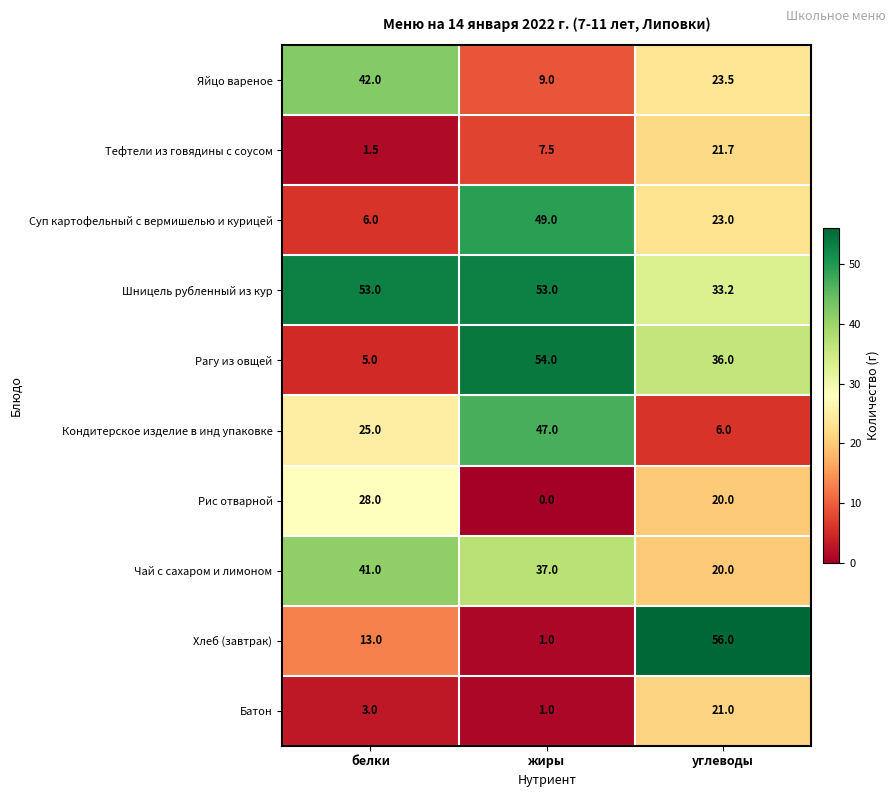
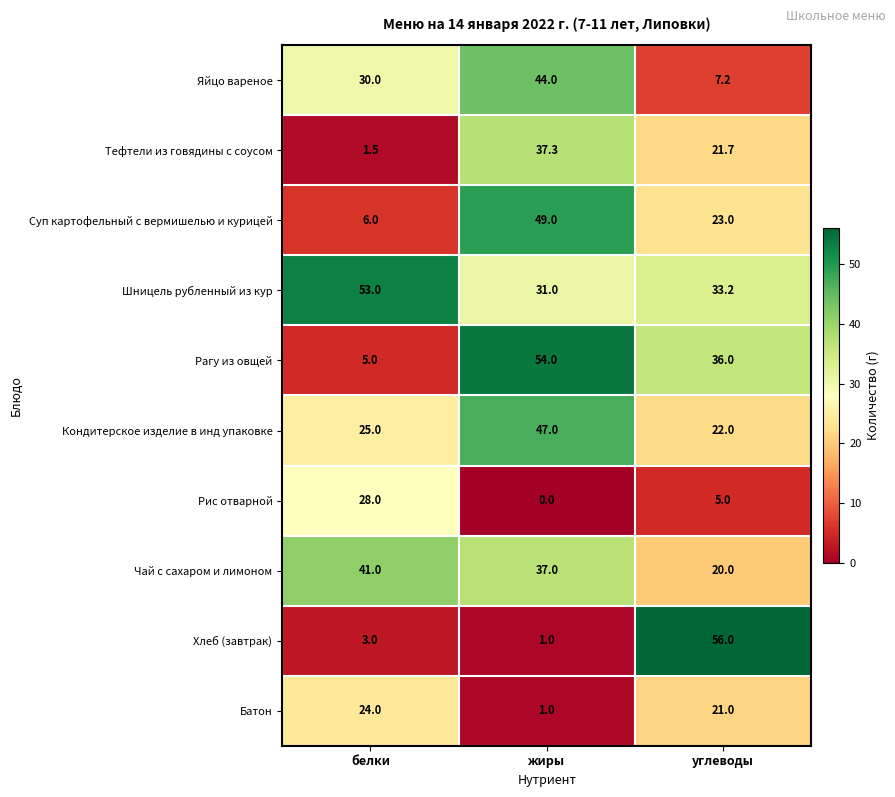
  {
    "Яйцо вареное": {
-     "белки": 42.0,
-     "жиры": 9.0,
-     "углеводы": 23.5
+     "белки": 30.0,
+     "жиры": 44.0,
+     "углеводы": 7.2
    },
    "Тефтели из говядины с соусом": {
      "белки": 1.5,
-     "жиры": 7.5,
+     "жиры": 37.3,
      "углеводы": 21.7
    },
    "Суп картофельный с вермишелью и курицей": {
      "белки": 6.0,
      "жиры": 49.0,
      "углеводы": 23.0
    },
    "Шницель рубленный из кур": {
      "белки": 53.0,
-     "жиры": 53.0,
+     "жиры": 31.0,
      "углеводы": 33.2
    },
    "Рагу из овщей": {
      "белки": 5.0,
      "жиры": 54.0,
      "углеводы": 36.0
    },
    "Кондитерское изделие в инд упаковке": {
      "белки": 25.0,
      "жиры": 47.0,
-     "углеводы": 6.0
+     "углеводы": 22.0
    },
    "Рис отварной": {
      "белки": 28.0,
      "жиры": 0.0,
-     "углеводы": 20.0
+     "углеводы": 5.0
    },
    "Чай с сахаром и лимоном": {
      "белки": 41.0,
      "жиры": 37.0,
      "углеводы": 20.0
    },
    "Хлеб (завтрак)": {
-     "белки": 13.0,
+     "белки": 3.0,
      "жиры": 1.0,
      "углеводы": 56.0
    },
    "Батон": {
-     "белки": 3.0,
+     "белки": 24.0,
      "жиры": 1.0,
      "углеводы": 21.0
    }
  }
